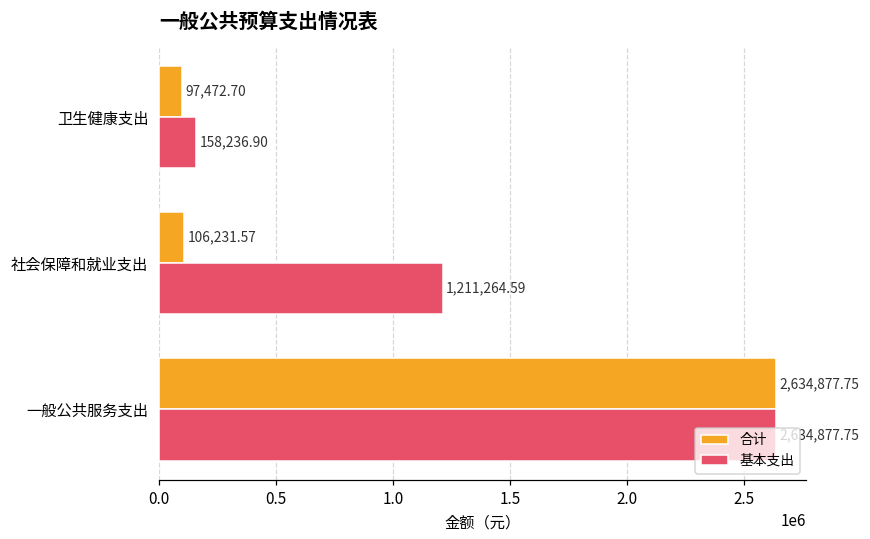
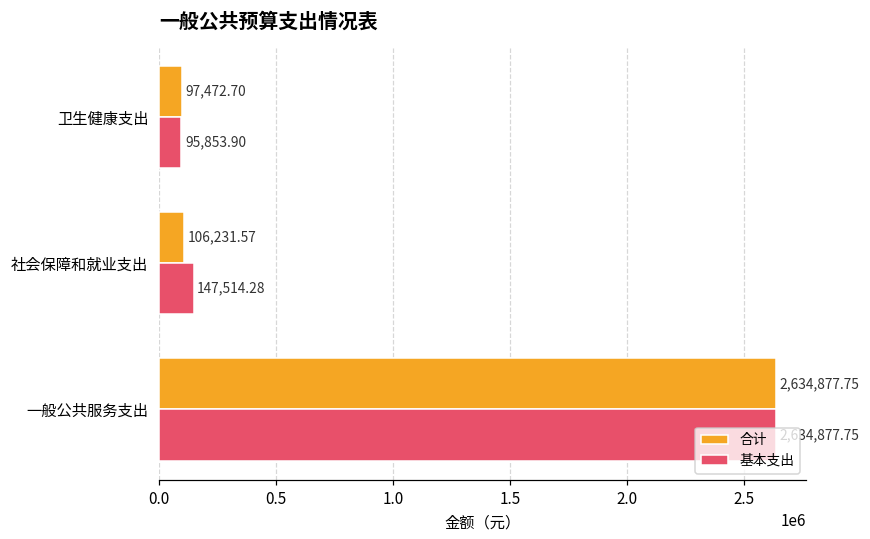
  {
    "合计": {
      "卫生健康支出": "97,472.70",
      "社会保障和就业支出": "106,231.57",
      "一般公共服务支出": "2,634,877.75"
    },
    "基本支出": {
-     "卫生健康支出": "158,236.90",
-     "社会保障和就业支出": "1,211,264.59"
+     "卫生健康支出": "95,853.90",
+     "社会保障和就业支出": "147,514.28"
    }
  }
